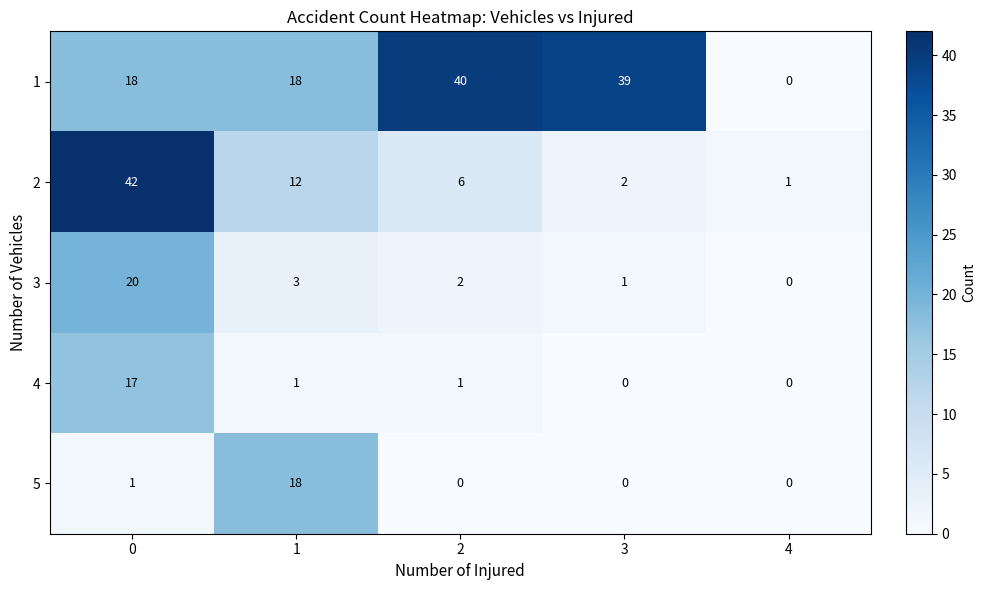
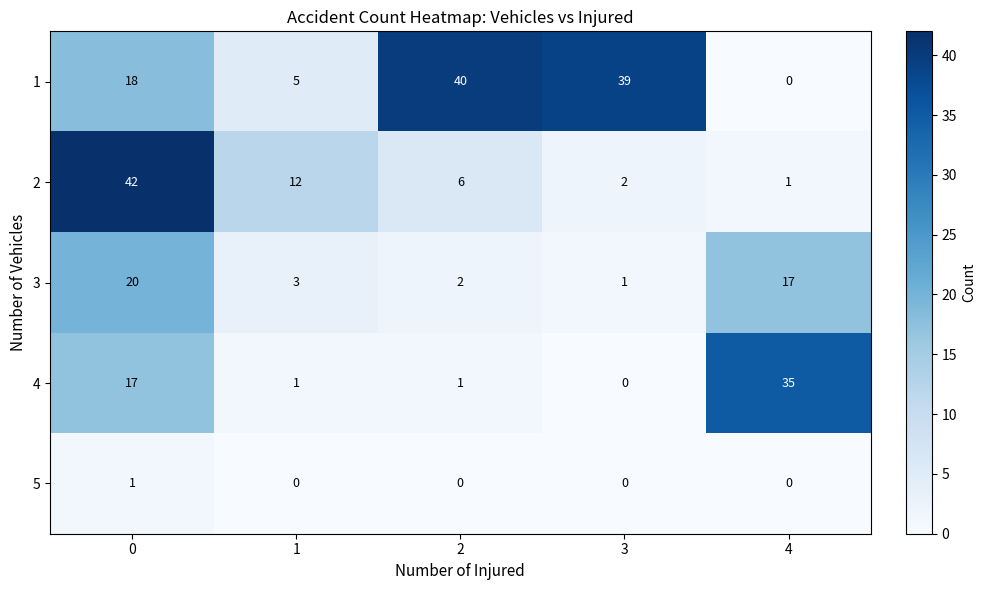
  {
    "1": {
      "0": 18,
-     "1": 18,
+     "1": 5,
      "2": 40,
      "3": 39,
      "4": 0
    },
    "2": {
      "0": 42,
      "1": 12,
      "2": 6,
      "3": 2,
      "4": 1
    },
    "3": {
      "0": 20,
      "1": 3,
      "2": 2,
      "3": 1,
-     "4": 0
+     "4": 17
    },
    "4": {
      "0": 17,
      "1": 1,
      "2": 1,
      "3": 0,
-     "4": 0
+     "4": 35
    },
    "5": {
      "0": 1,
-     "1": 18,
+     "1": 0,
      "2": 0,
      "3": 0,
      "4": 0
    }
  }
